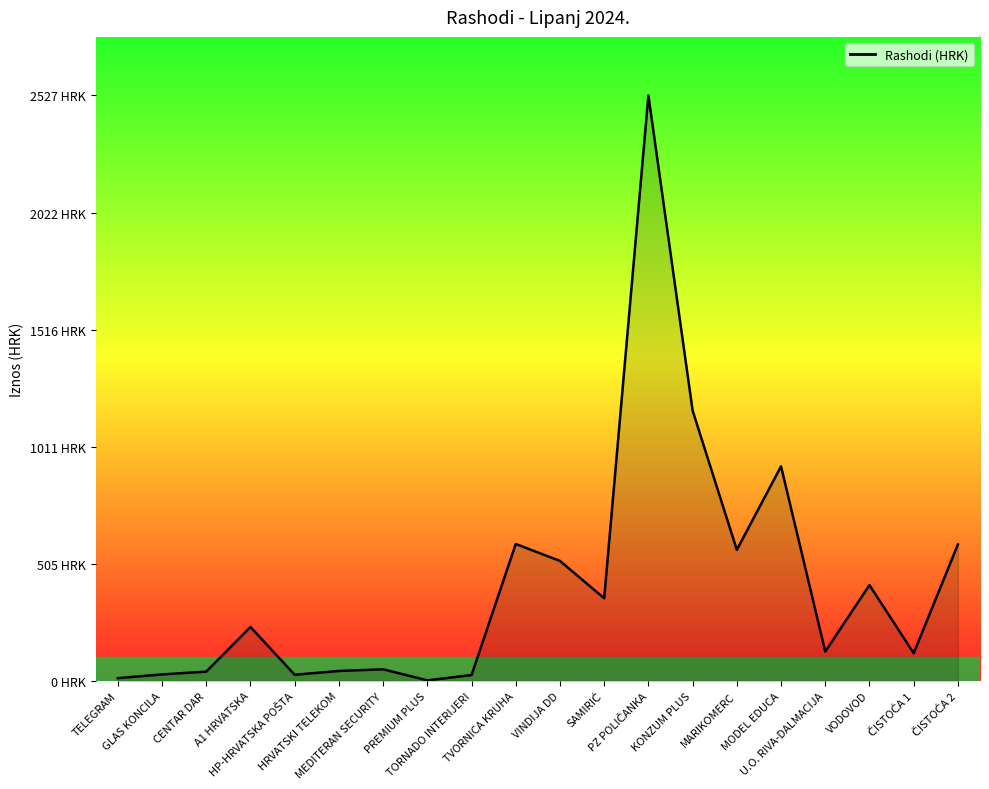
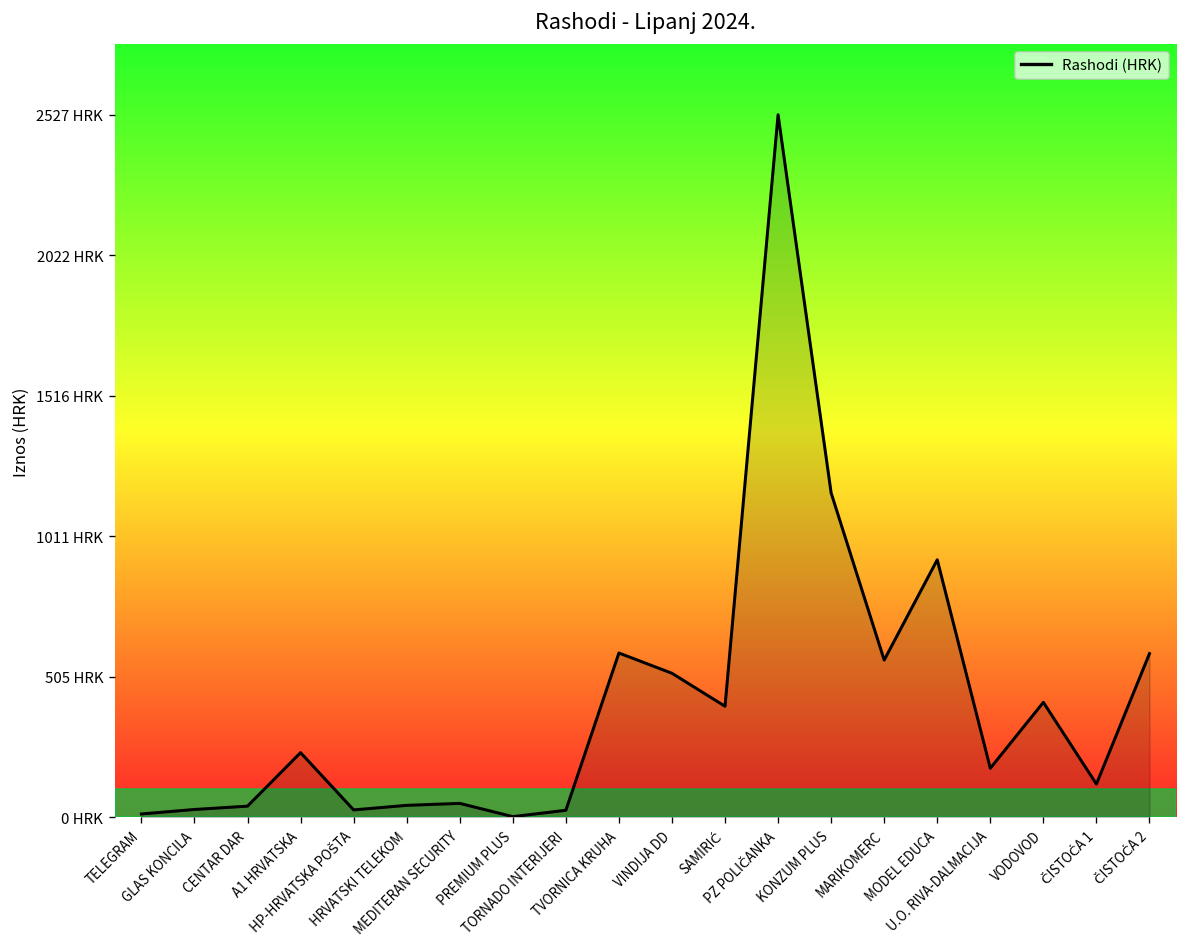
  {
    "A1 HRVATSKA": "230 HRK",
    "TVORNICA KRUHA": "590 HRK",
    "VINDIJA DD": "520 HRK",
-   "SAMIRIĆ": "360 HRK",
+   "SAMIRIĆ": "400 HRK",
    "PZ POLIČANKA": "2530 HRK",
    "KONZUM PLUS": "1170 HRK",
    "MARIKOMERC": "570 HRK",
    "MODEL EDUCA": "930 HRK",
-   "U.O. RIVA-DALMACIJA": "130 HRK",
+   "U.O. RIVA-DALMACIJA": "180 HRK",
    "VODOVOD": "410 HRK",
    "ČISTOĆA 1": "120 HRK",
    "ČISTOĆA 2": "590 HRK"
  }
